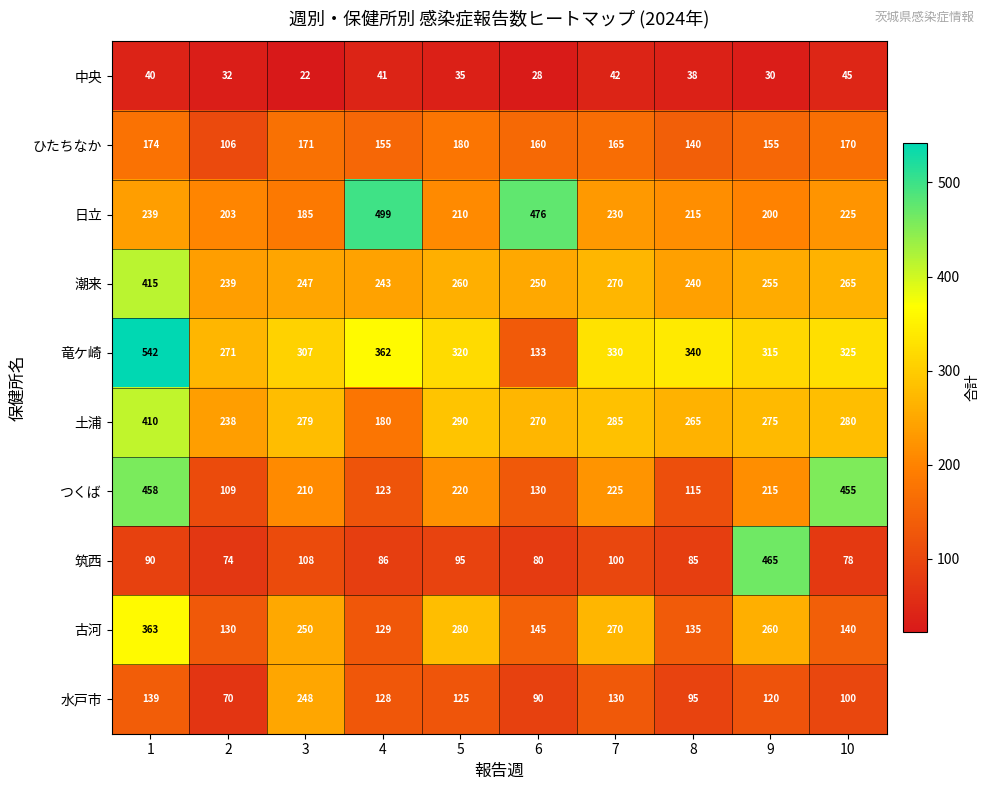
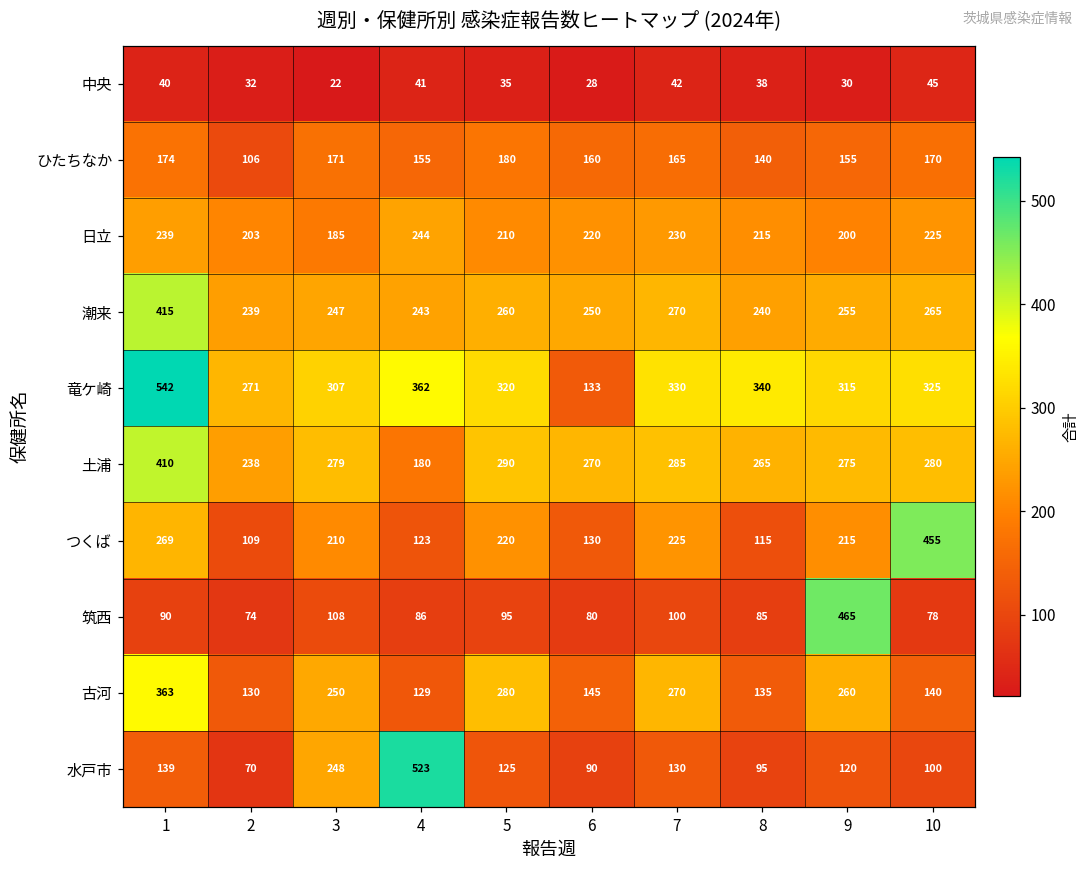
  {
    "中央": {
      "1": 40,
      "2": 32,
      "3": 22,
      "4": 41,
      "5": 35,
      "6": 28,
      "7": 42,
      "8": 38,
      "9": 30,
      "10": 45
    },
    "ひたちなか": {
      "1": 174,
      "2": 106,
      "3": 171,
      "4": 155,
      "5": 180,
      "6": 160,
      "7": 165,
      "8": 140,
      "9": 155,
      "10": 170
    },
    "日立": {
      "1": 239,
      "2": 203,
      "3": 185,
-     "4": 499,
+     "4": 244,
      "5": 210,
-     "6": 476,
+     "6": 220,
      "7": 230,
      "8": 215,
      "9": 200,
      "10": 225
    },
    "潮来": {
      "1": 415,
      "2": 239,
      "3": 247,
      "4": 243,
      "5": 260,
      "6": 250,
      "7": 270,
      "8": 240,
      "9": 255,
      "10": 265
    },
    "竜ケ崎": {
      "1": 542,
      "2": 271,
      "3": 307,
      "4": 362,
      "5": 320,
      "6": 133,
      "7": 330,
      "8": 340,
      "9": 315,
      "10": 325
    },
    "土浦": {
      "1": 410,
      "2": 238,
      "3": 279,
      "4": 180,
      "5": 290,
      "6": 270,
      "7": 285,
      "8": 265,
      "9": 275,
      "10": 280
    },
    "つくば": {
-     "1": 458,
+     "1": 269,
      "2": 109,
      "3": 210,
      "4": 123,
      "5": 220,
      "6": 130,
      "7": 225,
      "8": 115,
      "9": 215,
      "10": 455
    },
    "筑西": {
      "1": 90,
      "2": 74,
      "3": 108,
      "4": 86,
      "5": 95,
      "6": 80,
      "7": 100,
      "8": 85,
      "9": 465,
      "10": 78
    },
    "古河": {
      "1": 363,
      "2": 130,
      "3": 250,
      "4": 129,
      "5": 280,
      "6": 145,
      "7": 270,
      "8": 135,
      "9": 260,
      "10": 140
    },
    "水戸市": {
      "1": 139,
      "2": 70,
      "3": 248,
-     "4": 128,
+     "4": 523,
      "5": 125,
      "6": 90,
      "7": 130,
      "8": 95,
      "9": 120,
      "10": 100
    }
  }
